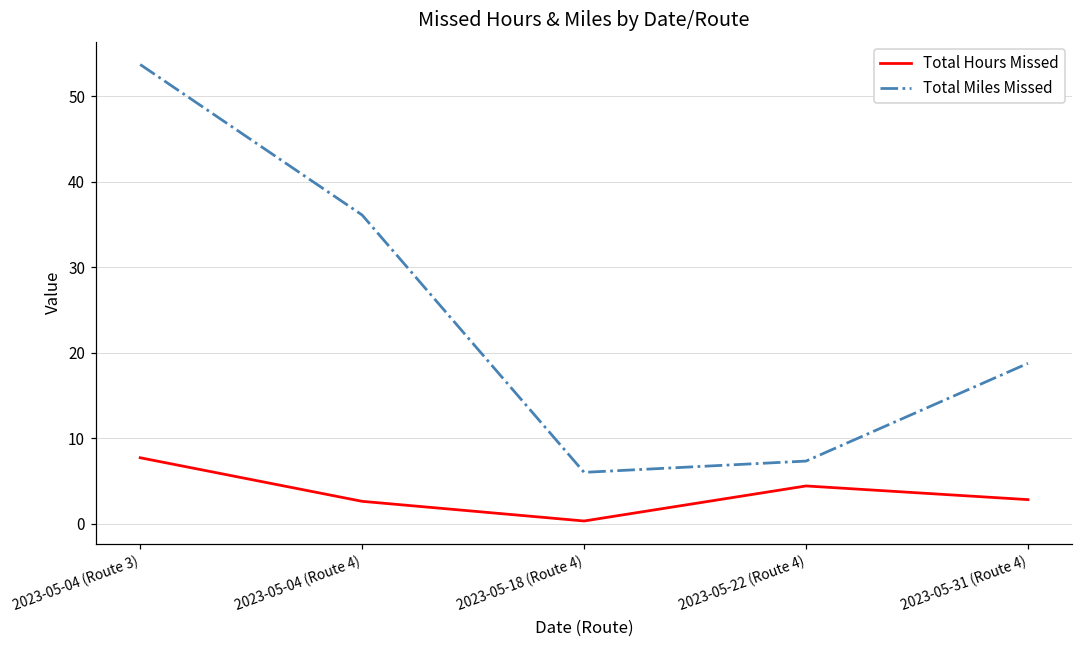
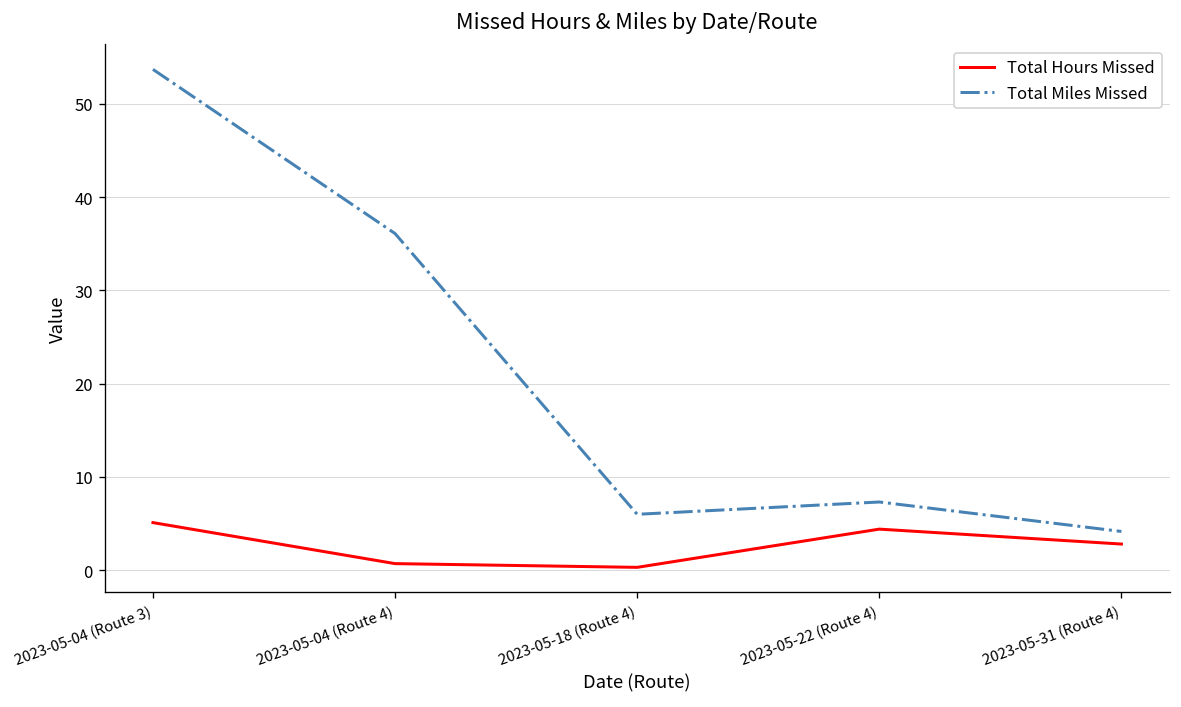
  {
    "Total Hours Missed": {
-     "2023-05-04 (Route 3)": 8,
-     "2023-05-04 (Route 4)": 3,
+     "2023-05-04 (Route 3)": 5,
+     "2023-05-04 (Route 4)": 1,
      "2023-05-18 (Route 4)": 0,
      "2023-05-22 (Route 4)": 4,
      "2023-05-31 (Route 4)": 3
    },
    "Total Miles Missed": {
      "2023-05-04 (Route 3)": 54,
      "2023-05-04 (Route 4)": 36,
      "2023-05-18 (Route 4)": 6,
      "2023-05-22 (Route 4)": 7,
-     "2023-05-31 (Route 4)": 19
+     "2023-05-31 (Route 4)": 4
    }
  }
